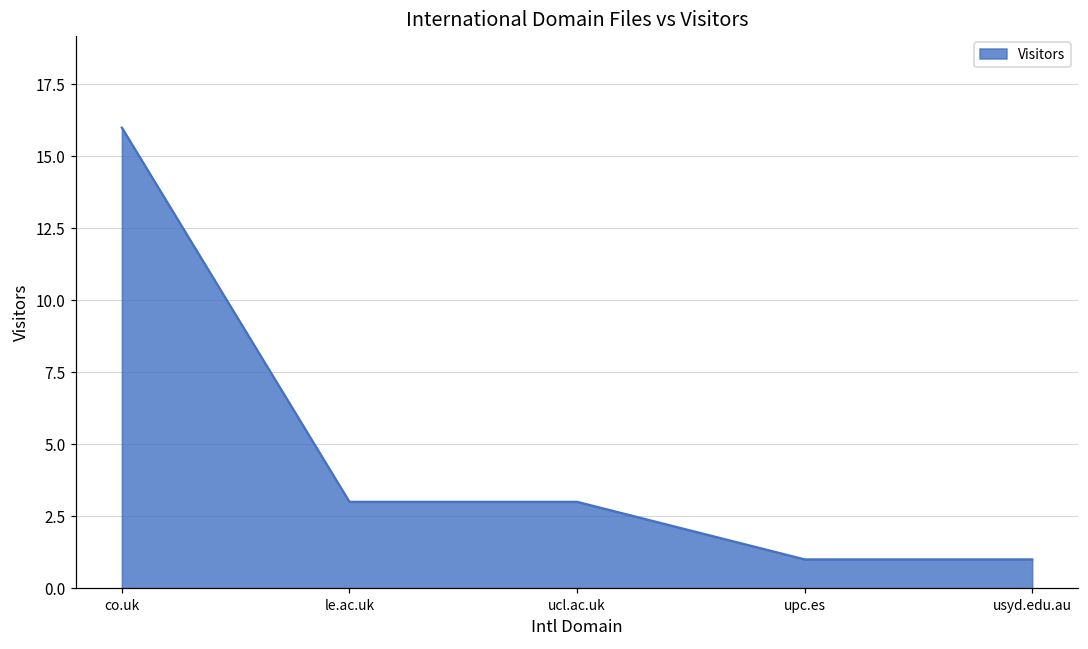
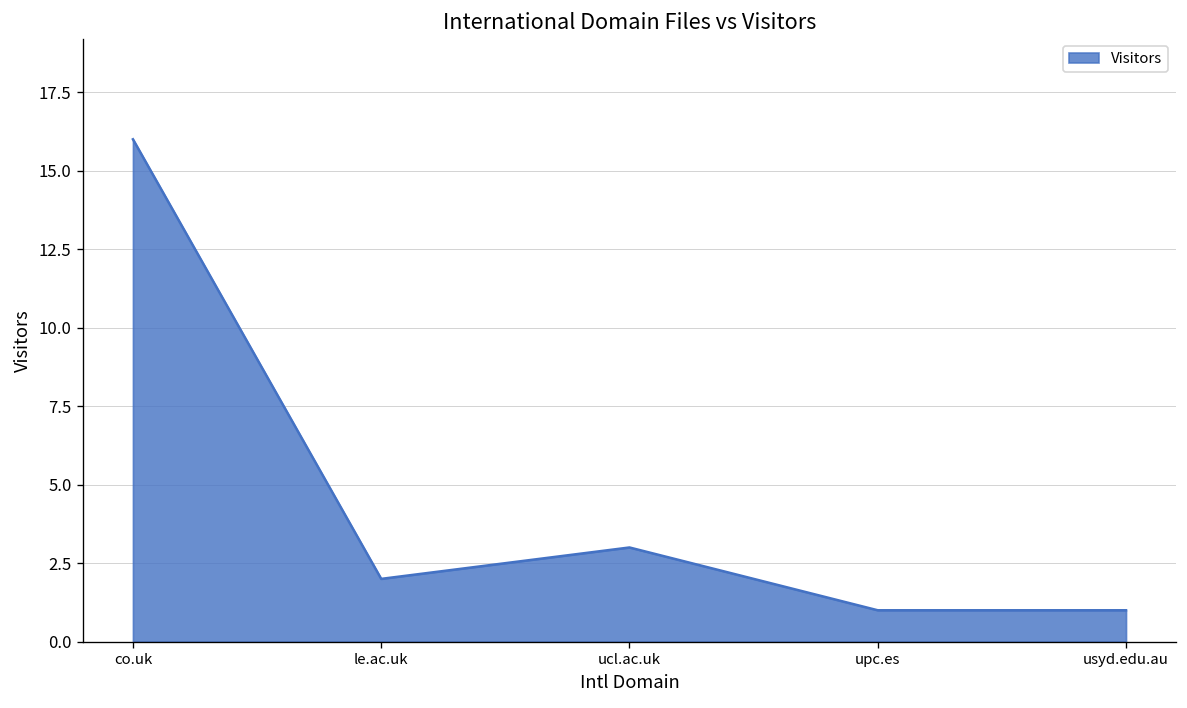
  {
    "co.uk": 16,
-   "le.ac.uk": 3,
+   "le.ac.uk": 2,
    "ucl.ac.uk": 3,
    "upc.es": 1,
    "usyd.edu.au": 1
  }
